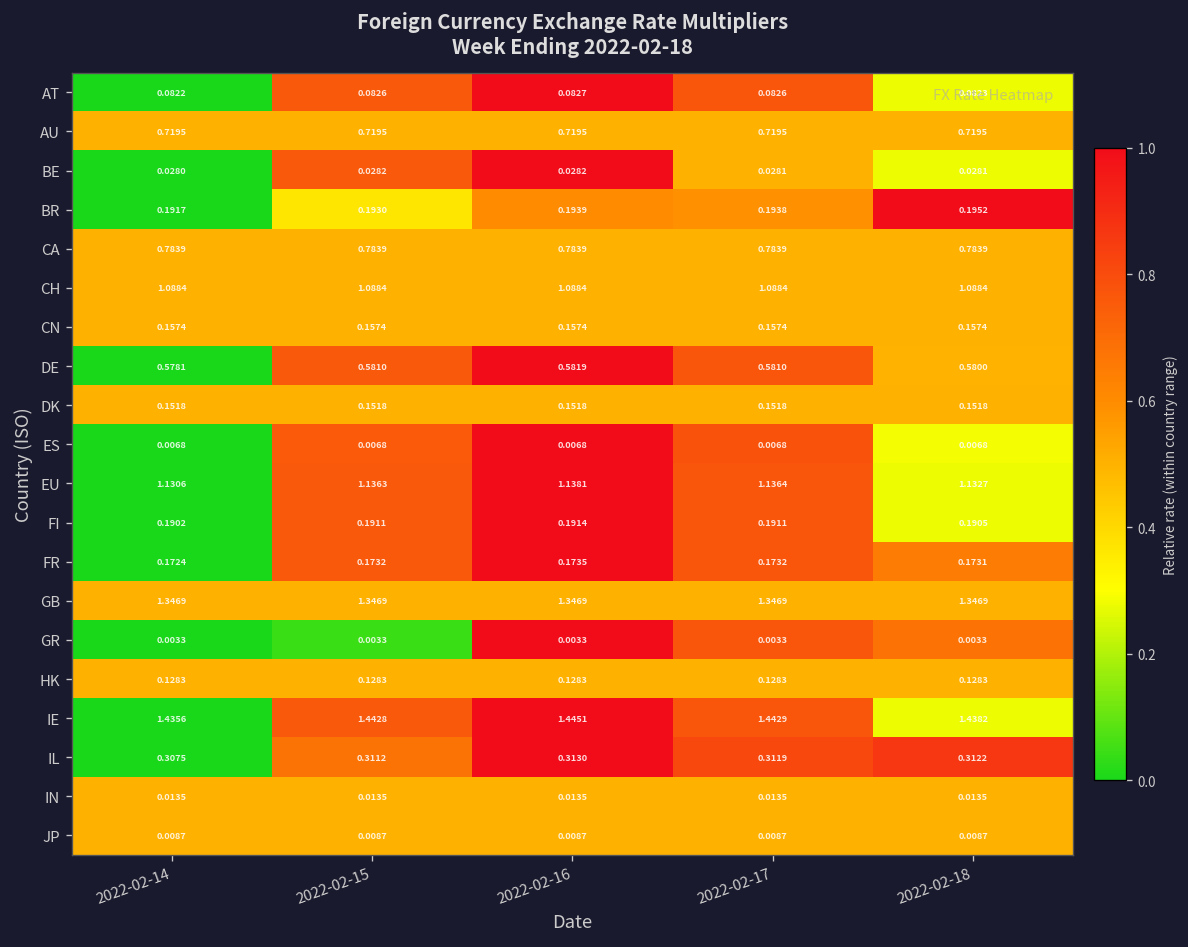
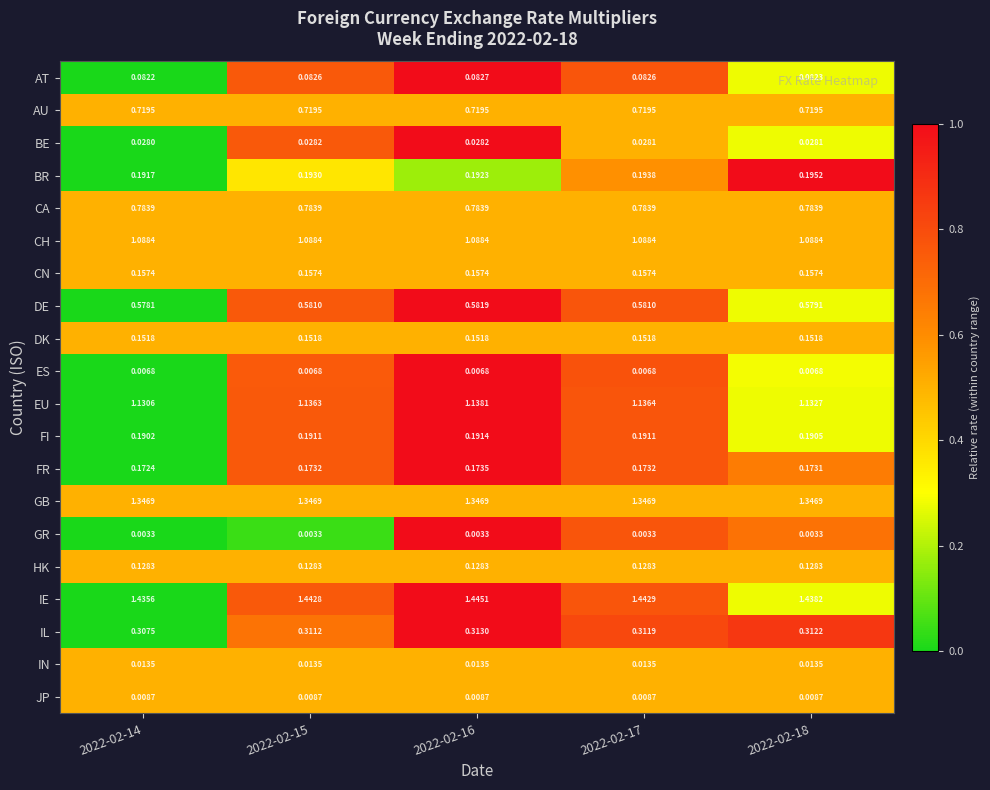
  {
    "AT": {
      "2022-02-14": 0.0822,
      "2022-02-15": 0.0826,
      "2022-02-16": 0.0827,
      "2022-02-17": 0.0826
    },
    "AU": {
      "2022-02-14": 0.7195,
      "2022-02-15": 0.7195,
      "2022-02-16": 0.7195,
      "2022-02-17": 0.7195,
      "2022-02-18": 0.7195
    },
    "BE": {
      "2022-02-14": 0.0280,
      "2022-02-15": 0.0282,
      "2022-02-16": 0.0282,
      "2022-02-17": 0.0281,
      "2022-02-18": 0.0281
    },
    "BR": {
      "2022-02-14": 0.1917,
      "2022-02-15": 0.1930,
-     "2022-02-16": 0.1939,
+     "2022-02-16": 0.1923,
      "2022-02-17": 0.1938,
      "2022-02-18": 0.1952
    },
    "CA": {
      "2022-02-14": 0.7839,
      "2022-02-15": 0.7839,
      "2022-02-16": 0.7839,
      "2022-02-17": 0.7839,
      "2022-02-18": 0.7839
    },
    "CH": {
      "2022-02-14": 1.0884,
      "2022-02-15": 1.0884,
      "2022-02-16": 1.0884,
      "2022-02-17": 1.0884,
      "2022-02-18": 1.0884
    },
    "CN": {
      "2022-02-14": 0.1574,
      "2022-02-15": 0.1574,
      "2022-02-16": 0.1574,
      "2022-02-17": 0.1574,
      "2022-02-18": 0.1574
    },
    "DE": {
      "2022-02-14": 0.5781,
      "2022-02-15": 0.5810,
      "2022-02-16": 0.5819,
      "2022-02-17": 0.5810,
-     "2022-02-18": 0.5800
+     "2022-02-18": 0.5791
    },
    "DK": {
      "2022-02-14": 0.1518,
      "2022-02-15": 0.1518,
      "2022-02-16": 0.1518,
      "2022-02-17": 0.1518,
      "2022-02-18": 0.1518
    },
    "ES": {
      "2022-02-14": 0.0068,
      "2022-02-15": 0.0068,
      "2022-02-16": 0.0068,
      "2022-02-17": 0.0068,
      "2022-02-18": 0.0068
    },
    "EU": {
      "2022-02-14": 1.1306,
      "2022-02-15": 1.1363,
      "2022-02-16": 1.1381,
      "2022-02-17": 1.1364,
      "2022-02-18": 1.1327
    },
    "FI": {
      "2022-02-14": 0.1902,
      "2022-02-15": 0.1911,
      "2022-02-16": 0.1914,
      "2022-02-17": 0.1911,
      "2022-02-18": 0.1905
    },
    "FR": {
      "2022-02-14": 0.1724,
      "2022-02-15": 0.1732,
      "2022-02-16": 0.1735,
      "2022-02-17": 0.1732,
      "2022-02-18": 0.1731
    },
    "GB": {
      "2022-02-14": 1.3469,
      "2022-02-15": 1.3469,
      "2022-02-16": 1.3469,
      "2022-02-17": 1.3469,
      "2022-02-18": 1.3469
    },
    "GR": {
      "2022-02-14": 0.0033,
      "2022-02-15": 0.0033,
      "2022-02-16": 0.0033,
      "2022-02-17": 0.0033,
      "2022-02-18": 0.0033
    },
    "HK": {
      "2022-02-14": 0.1283,
      "2022-02-15": 0.1283,
      "2022-02-16": 0.1283,
      "2022-02-17": 0.1283,
      "2022-02-18": 0.1283
    },
    "IE": {
      "2022-02-14": 1.4356,
      "2022-02-15": 1.4428,
      "2022-02-16": 1.4451,
      "2022-02-17": 1.4429,
      "2022-02-18": 1.4382
    },
    "IL": {
      "2022-02-14": 0.3075,
      "2022-02-15": 0.3112,
      "2022-02-16": 0.3130,
      "2022-02-17": 0.3119,
      "2022-02-18": 0.3122
    },
    "IN": {
      "2022-02-14": 0.0135,
      "2022-02-15": 0.0135,
      "2022-02-16": 0.0135,
      "2022-02-17": 0.0135,
      "2022-02-18": 0.0135
    },
    "JP": {
      "2022-02-14": 0.0087,
      "2022-02-15": 0.0087,
      "2022-02-16": 0.0087,
      "2022-02-17": 0.0087,
      "2022-02-18": 0.0087
    }
  }
